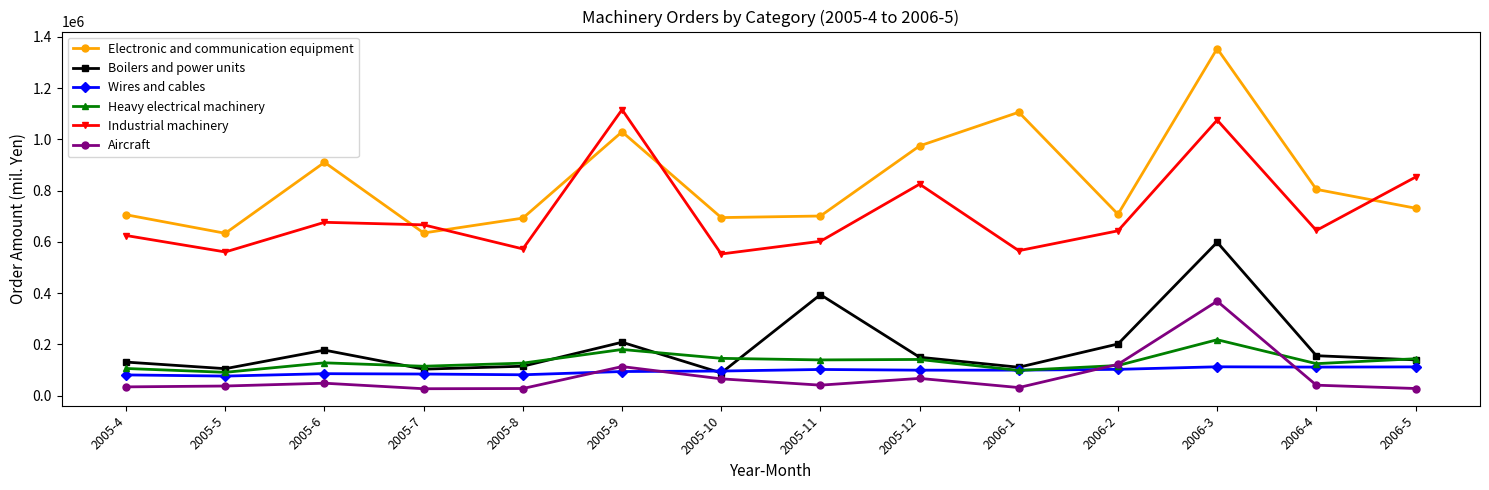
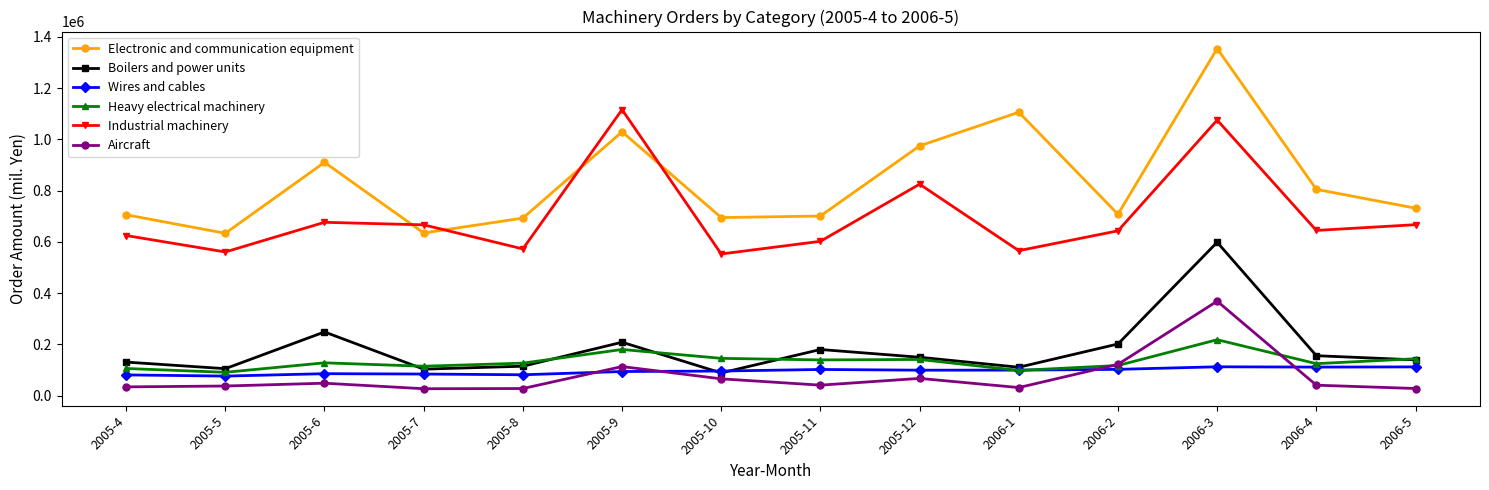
  {
    "Electronic and communication equipment": {
      "2005-4": 710000,
      "2005-5": 630000,
      "2005-6": 910000,
      "2005-7": 640000,
      "2005-8": 690000,
      "2005-9": 1030000,
      "2005-10": 700000,
      "2005-11": 700000,
      "2005-12": 970000,
      "2006-1": 1110000,
      "2006-2": 710000,
      "2006-3": 1350000,
      "2006-4": 810000,
      "2006-5": 730000
    },
    "Boilers and power units": {
      "2005-4": 130000,
      "2005-5": 110000,
-     "2005-6": 180000,
+     "2005-6": 250000,
      "2005-7": 100000,
      "2005-8": 110000,
      "2005-9": 210000,
-     "2005-11": 390000,
+     "2005-11": 180000,
      "2006-1": 110000,
      "2006-2": 200000,
      "2006-3": 600000,
      "2006-4": 160000
    },
    "Wires and cables": {
      "2005-4": 80000,
      "2005-5": 80000,
      "2005-6": 90000,
      "2005-7": 80000,
      "2005-8": 80000,
      "2005-9": 90000,
      "2005-11": 100000,
      "2005-12": 100000,
      "2006-2": 100000,
      "2006-3": 110000,
      "2006-4": 110000,
      "2006-5": 110000
    },
    "Heavy electrical machinery": {
      "2005-4": 110000,
      "2005-5": 90000,
      "2005-6": 130000,
      "2005-7": 110000,
      "2005-8": 130000,
      "2005-9": 180000,
      "2005-10": 150000,
      "2005-11": 140000,
      "2006-3": 220000,
      "2006-4": 120000
    },
    "Industrial machinery": {
      "2005-4": 630000,
      "2005-5": 560000,
      "2005-6": 680000,
      "2005-7": 670000,
      "2005-8": 570000,
      "2005-9": 1120000,
      "2005-10": 550000,
      "2005-11": 600000,
      "2005-12": 830000,
      "2006-1": 570000,
      "2006-2": 640000,
      "2006-3": 1080000,
      "2006-4": 640000,
-     "2006-5": 850000
+     "2006-5": 670000
    },
    "Aircraft": {
      "2005-4": 30000,
      "2005-5": 40000,
      "2005-6": 50000,
      "2005-7": 30000,
      "2005-8": 30000,
      "2005-9": 110000,
      "2005-10": 70000,
      "2005-11": 40000,
      "2005-12": 70000,
      "2006-1": 30000,
      "2006-3": 370000,
      "2006-4": 40000,
      "2006-5": 30000
    }
  }
